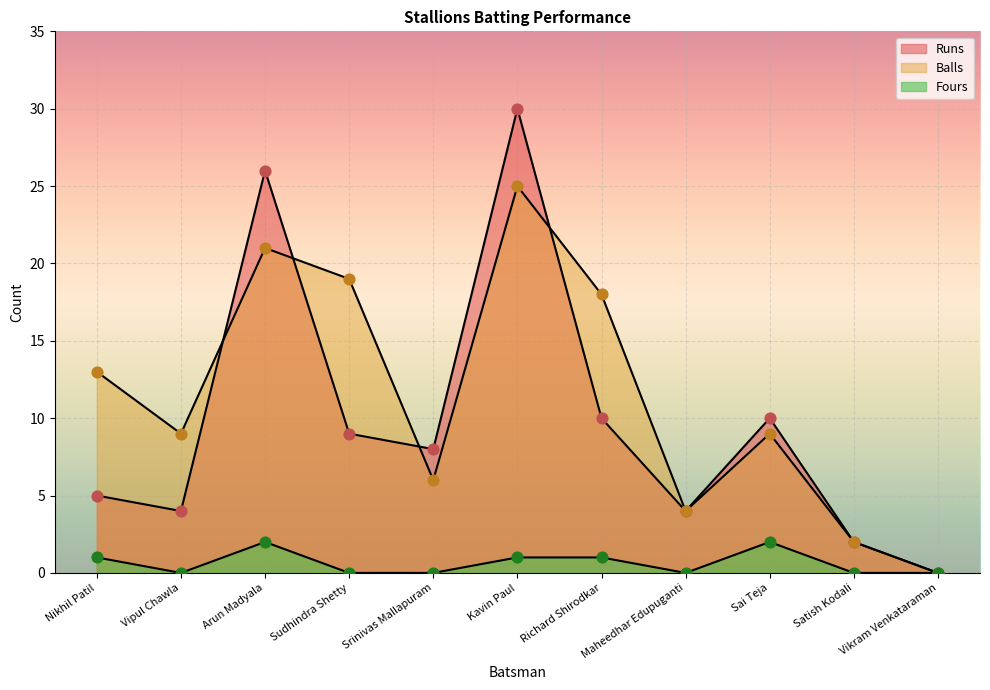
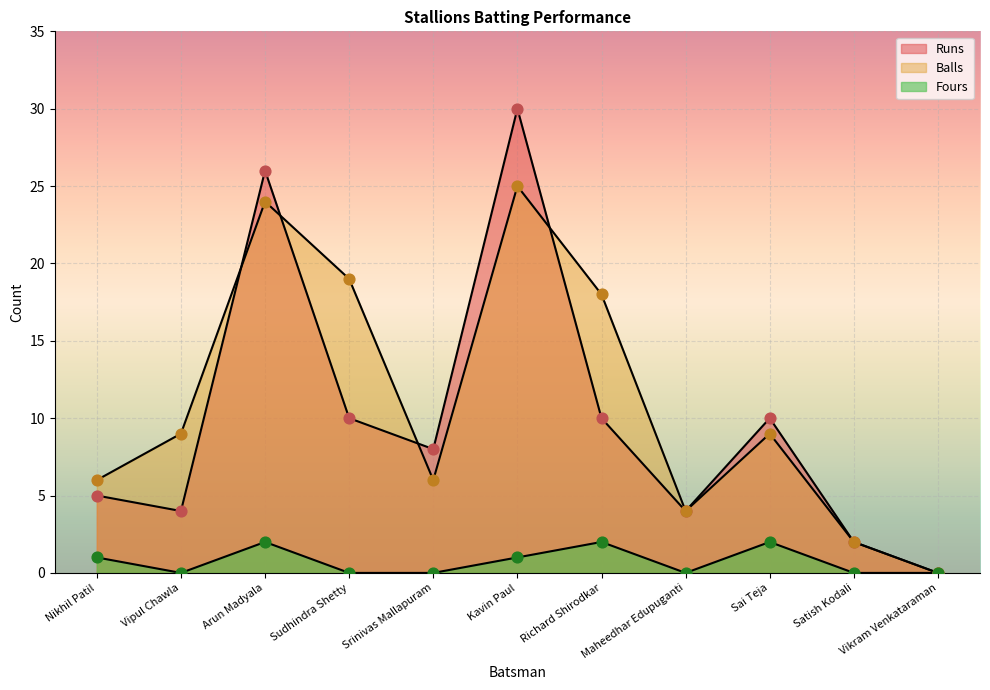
  {
    "Runs": {
      "Nikhil Patil": 5,
      "Vipul Chawla": 4,
      "Arun Madyala": 26,
-     "Sudhindra Shetty": 9,
+     "Sudhindra Shetty": 10,
      "Srinivas Mallapuram": 8,
      "Kavin Paul": 30,
      "Richard Shirodkar": 10,
      "Sai Teja": 10
    },
    "Balls": {
-     "Nikhil Patil": 13,
+     "Nikhil Patil": 6,
      "Vipul Chawla": 9,
-     "Arun Madyala": 21,
+     "Arun Madyala": 24,
      "Sudhindra Shetty": 19,
      "Srinivas Mallapuram": 6,
      "Kavin Paul": 25,
      "Richard Shirodkar": 18,
      "Sai Teja": 9
    },
    "Fours": {
      "Nikhil Patil": 1,
      "Vipul Chawla": 0,
      "Arun Madyala": 2,
      "Sudhindra Shetty": 0,
      "Srinivas Mallapuram": 0,
      "Kavin Paul": 1,
-     "Richard Shirodkar": 1,
+     "Richard Shirodkar": 2,
      "Maheedhar Edupuganti": 0,
      "Sai Teja": 2,
      "Satish Kodali": 0
    }
  }
